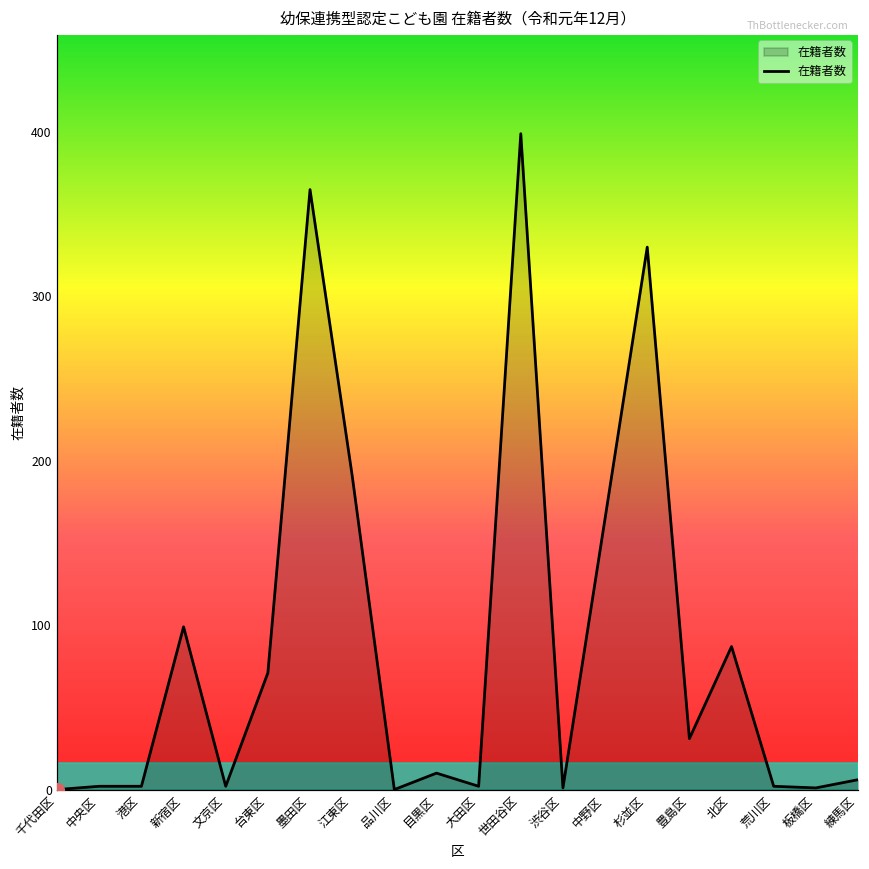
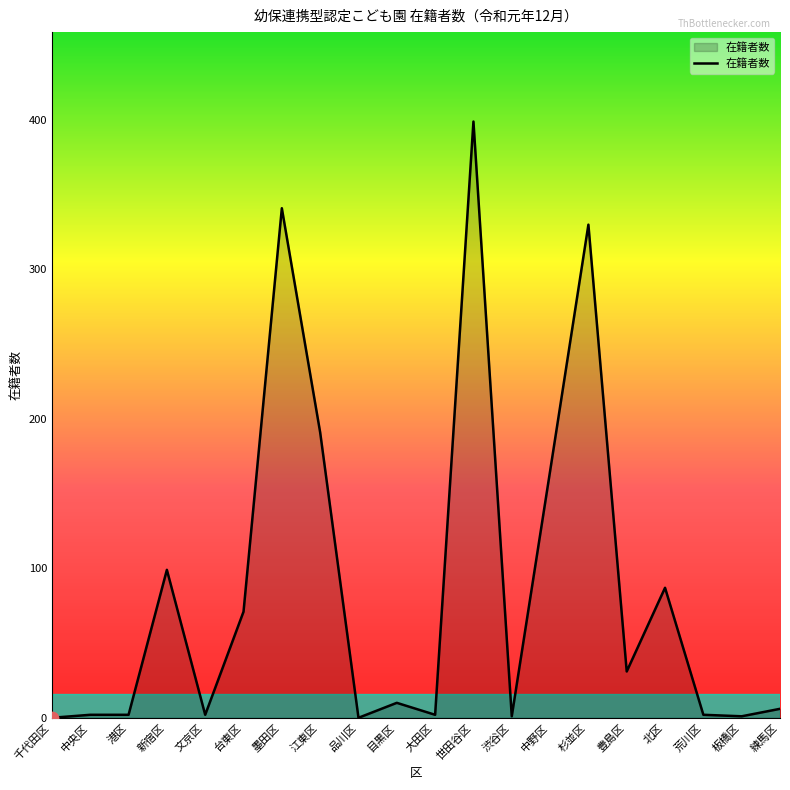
  {
    "在籍者数": {
      "新宿区": 99,
      "台東区": 71,
-     "墨田区": 365,
+     "墨田区": 341,
      "江東区": 191,
      "世田谷区": 399,
      "中野区": 165,
      "杉並区": 330,
      "豊島区": 31,
      "北区": 87
    }
  }
